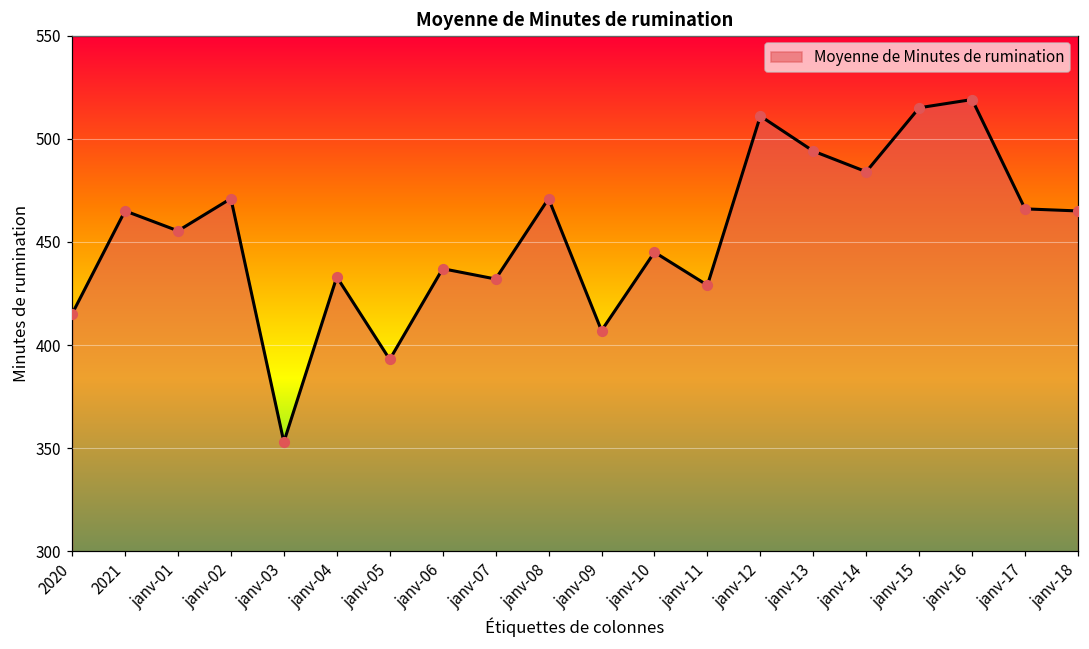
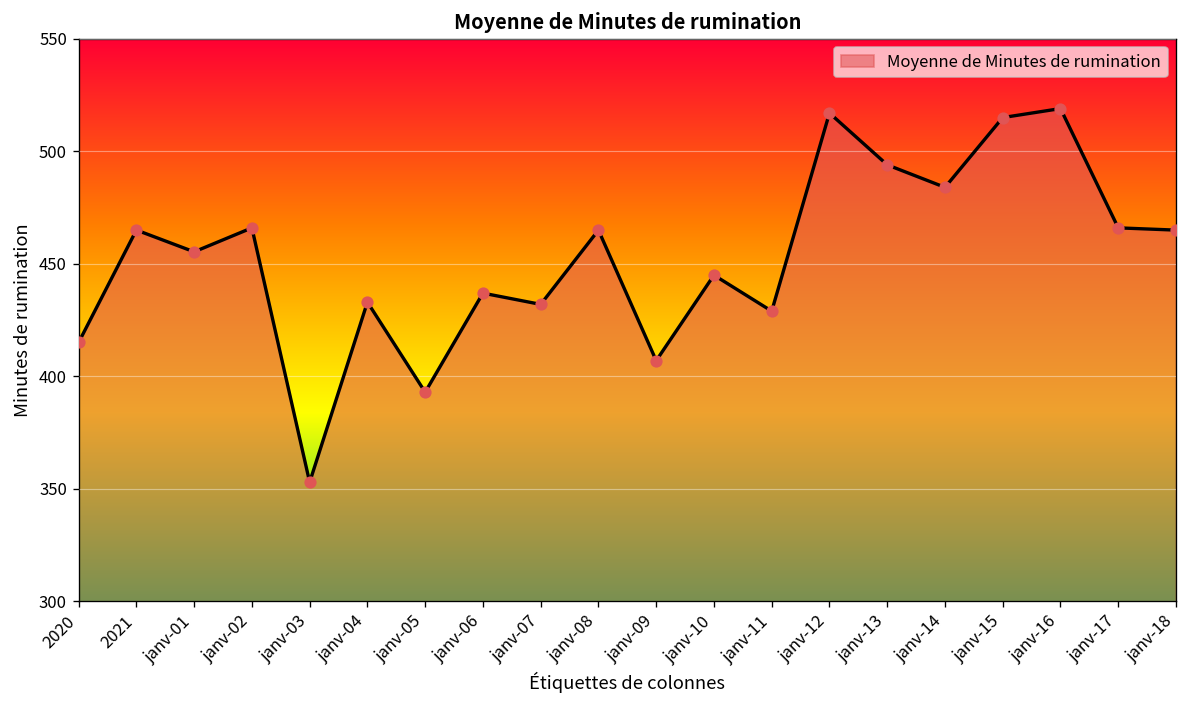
  {
    "2020": 415,
    "2021": 465,
    "janv-01": 455,
-   "janv-02": 471,
+   "janv-02": 466,
    "janv-03": 353,
    "janv-04": 433,
    "janv-05": 393,
    "janv-06": 437,
    "janv-07": 432,
-   "janv-08": 471,
+   "janv-08": 465,
    "janv-09": 407,
    "janv-10": 445,
    "janv-11": 429,
-   "janv-12": 511,
+   "janv-12": 517,
    "janv-13": 494,
    "janv-14": 484,
    "janv-15": 515,
    "janv-16": 519,
    "janv-17": 466,
    "janv-18": 465
  }
